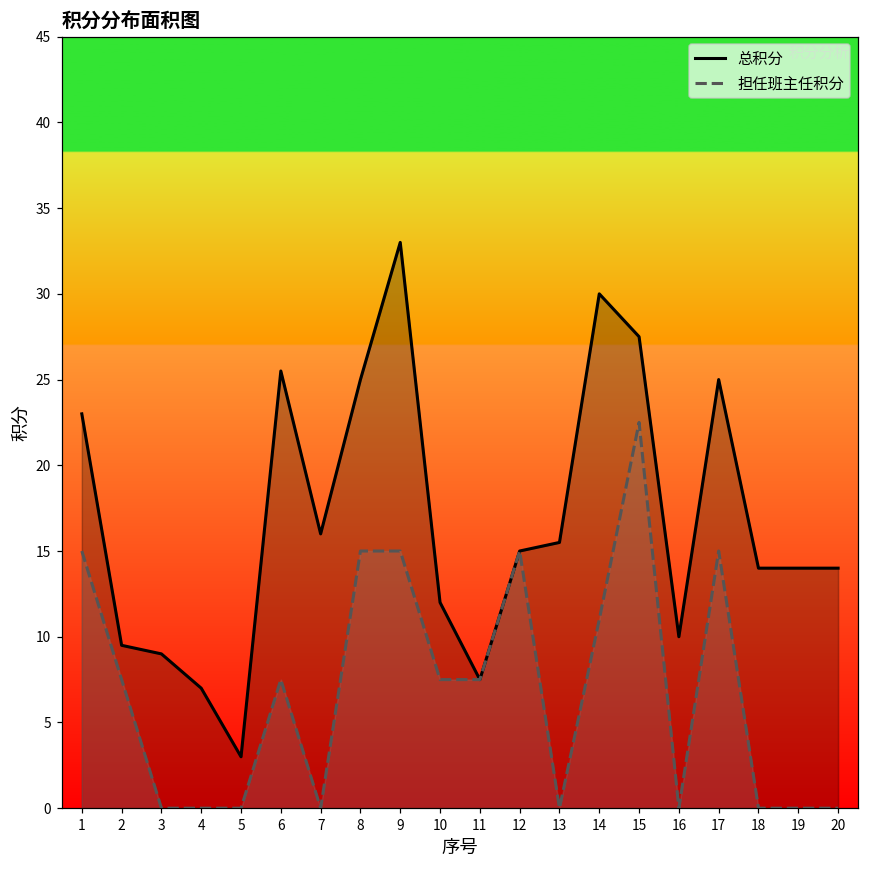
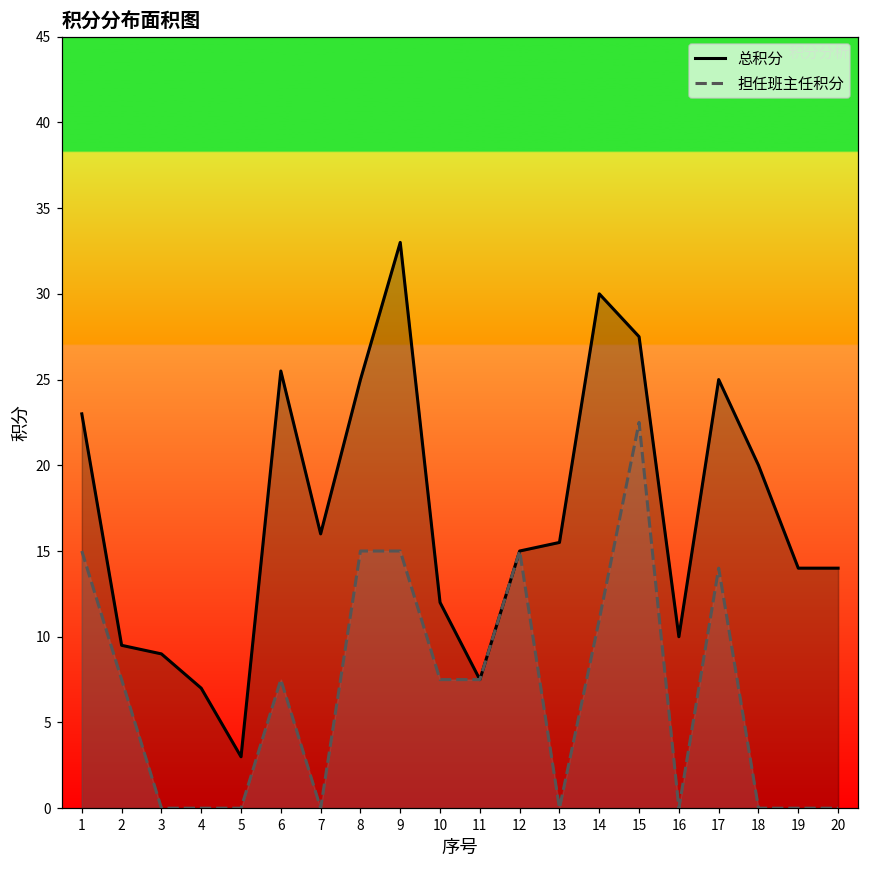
  {
    "总积分": {
      "1": 23,
      "2": 9.5,
      "3": 9,
      "4": 7,
      "5": 3,
      "6": 25.5,
      "7": 16,
      "8": 25,
      "9": 33,
      "10": 12,
      "13": 15.5,
      "14": 30,
      "15": 27.5,
      "16": 10,
      "17": 25,
-     "18": 14,
+     "18": 20,
      "19": 14,
      "20": 14
    },
    "担任班主任积分": {
      "1": 15,
      "2": 7.5,
      "3": 0,
      "4": 0,
      "5": 0,
      "6": 7.5,
      "7": 0,
      "8": 15,
      "9": 15,
      "10": 7.5,
      "13": 0,
      "14": 11,
      "15": 22.5,
      "16": 0,
-     "17": 15,
+     "17": 14,
      "18": 0,
      "19": 0,
      "20": 0
    }
  }
